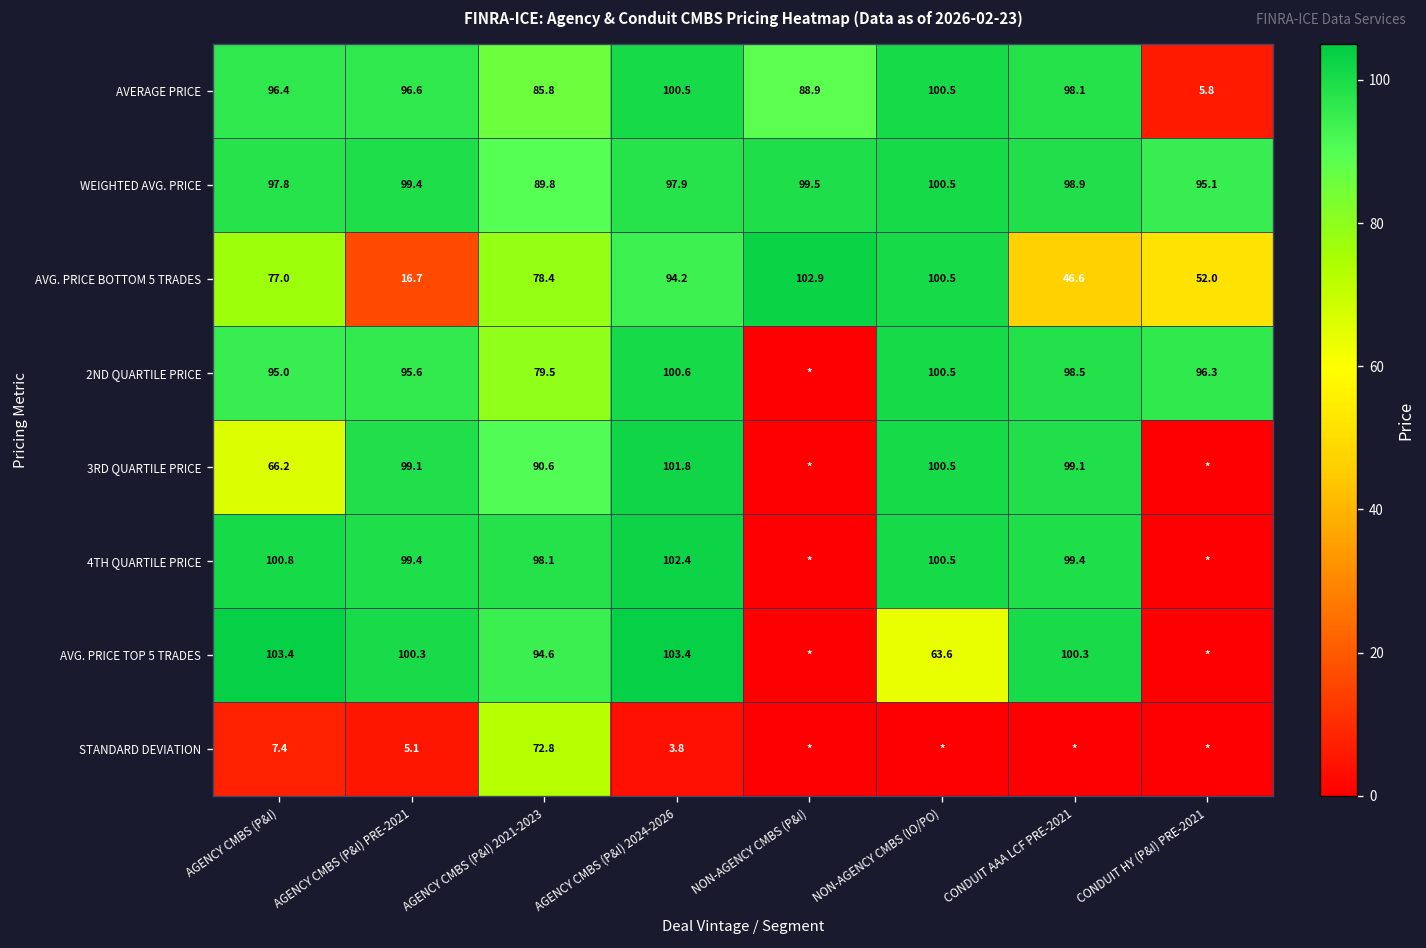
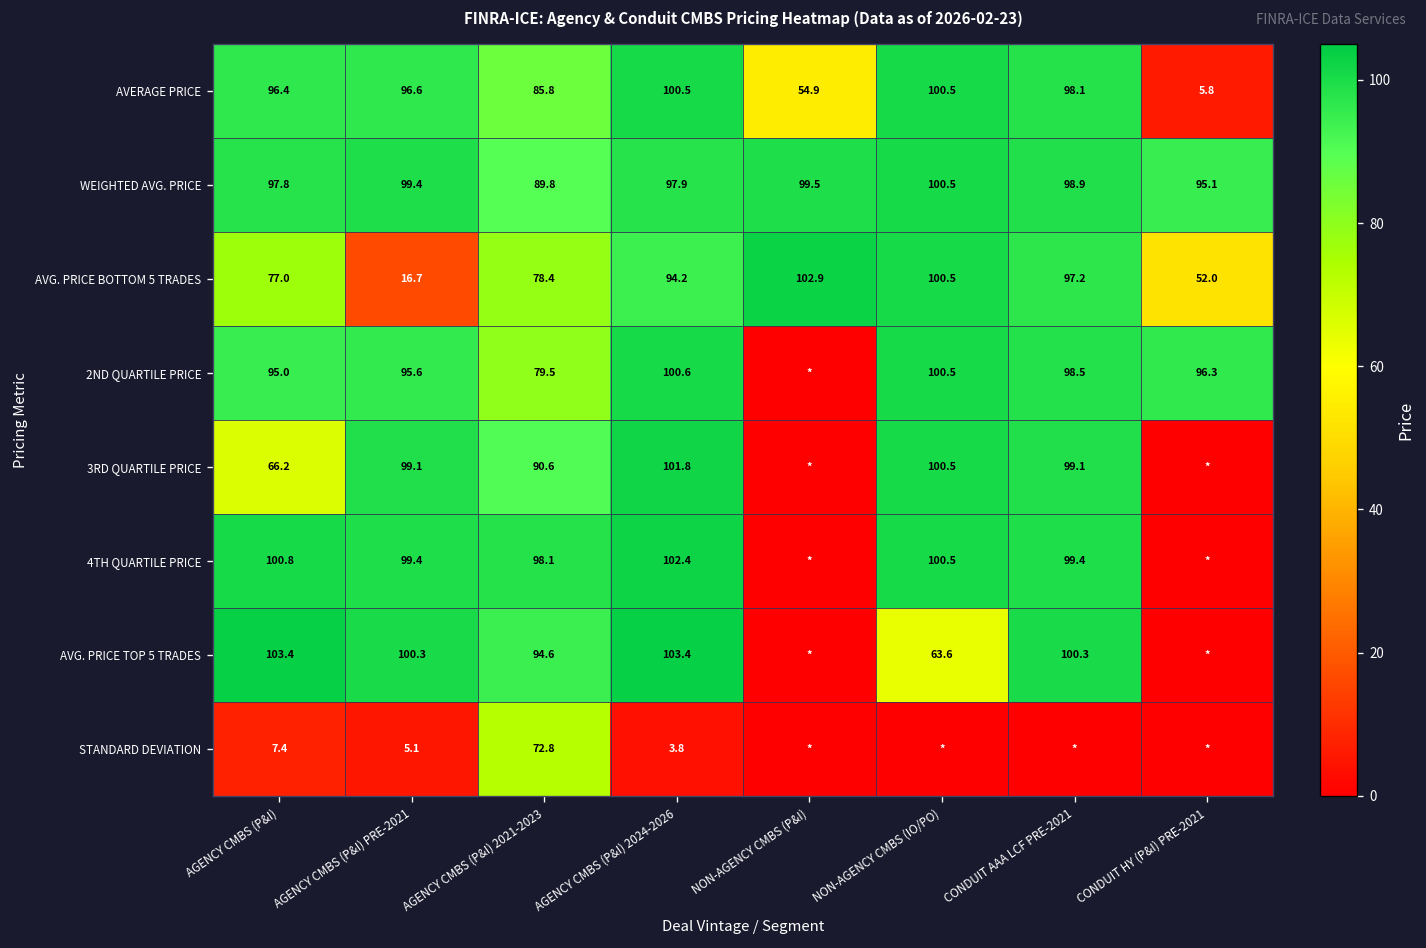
  {
    "AVERAGE PRICE": {
      "AGENCY CMBS (P&I)": 96.4,
      "AGENCY CMBS (P&I) PRE-2021": 96.6,
      "AGENCY CMBS (P&I) 2021-2023": 85.8,
      "AGENCY CMBS (P&I) 2024-2026": 100.5,
-     "NON-AGENCY CMBS (P&I)": 88.9,
+     "NON-AGENCY CMBS (P&I)": 54.9,
      "NON-AGENCY CMBS (IO/PO)": 100.5,
      "CONDUIT AAA LCF PRE-2021": 98.1,
      "CONDUIT HY (P&I) PRE-2021": 5.8
    },
    "WEIGHTED AVG. PRICE": {
      "AGENCY CMBS (P&I)": 97.8,
      "AGENCY CMBS (P&I) PRE-2021": 99.4,
      "AGENCY CMBS (P&I) 2021-2023": 89.8,
      "AGENCY CMBS (P&I) 2024-2026": 97.9,
      "NON-AGENCY CMBS (P&I)": 99.5,
      "NON-AGENCY CMBS (IO/PO)": 100.5,
      "CONDUIT AAA LCF PRE-2021": 98.9,
      "CONDUIT HY (P&I) PRE-2021": 95.1
    },
    "AVG. PRICE BOTTOM 5 TRADES": {
      "AGENCY CMBS (P&I)": 77.0,
      "AGENCY CMBS (P&I) PRE-2021": 16.7,
      "AGENCY CMBS (P&I) 2021-2023": 78.4,
      "AGENCY CMBS (P&I) 2024-2026": 94.2,
      "NON-AGENCY CMBS (P&I)": 102.9,
      "NON-AGENCY CMBS (IO/PO)": 100.5,
-     "CONDUIT AAA LCF PRE-2021": 46.6,
+     "CONDUIT AAA LCF PRE-2021": 97.2,
      "CONDUIT HY (P&I) PRE-2021": 52.0
    },
    "2ND QUARTILE PRICE": {
      "AGENCY CMBS (P&I)": 95.0,
      "AGENCY CMBS (P&I) PRE-2021": 95.6,
      "AGENCY CMBS (P&I) 2021-2023": 79.5,
      "AGENCY CMBS (P&I) 2024-2026": 100.6,
      "NON-AGENCY CMBS (IO/PO)": 100.5,
      "CONDUIT AAA LCF PRE-2021": 98.5,
      "CONDUIT HY (P&I) PRE-2021": 96.3
    },
    "3RD QUARTILE PRICE": {
      "AGENCY CMBS (P&I)": 66.2,
      "AGENCY CMBS (P&I) PRE-2021": 99.1,
      "AGENCY CMBS (P&I) 2021-2023": 90.6,
      "AGENCY CMBS (P&I) 2024-2026": 101.8,
      "NON-AGENCY CMBS (IO/PO)": 100.5,
      "CONDUIT AAA LCF PRE-2021": 99.1
    },
    "4TH QUARTILE PRICE": {
      "AGENCY CMBS (P&I)": 100.8,
      "AGENCY CMBS (P&I) PRE-2021": 99.4,
      "AGENCY CMBS (P&I) 2021-2023": 98.1,
      "AGENCY CMBS (P&I) 2024-2026": 102.4,
      "NON-AGENCY CMBS (IO/PO)": 100.5,
      "CONDUIT AAA LCF PRE-2021": 99.4
    },
    "AVG. PRICE TOP 5 TRADES": {
      "AGENCY CMBS (P&I)": 103.4,
      "AGENCY CMBS (P&I) PRE-2021": 100.3,
      "AGENCY CMBS (P&I) 2021-2023": 94.6,
      "AGENCY CMBS (P&I) 2024-2026": 103.4,
      "NON-AGENCY CMBS (IO/PO)": 63.6,
      "CONDUIT AAA LCF PRE-2021": 100.3
    },
    "STANDARD DEVIATION": {
      "AGENCY CMBS (P&I)": 7.4,
      "AGENCY CMBS (P&I) PRE-2021": 5.1,
      "AGENCY CMBS (P&I) 2021-2023": 72.8,
      "AGENCY CMBS (P&I) 2024-2026": 3.8
    }
  }
